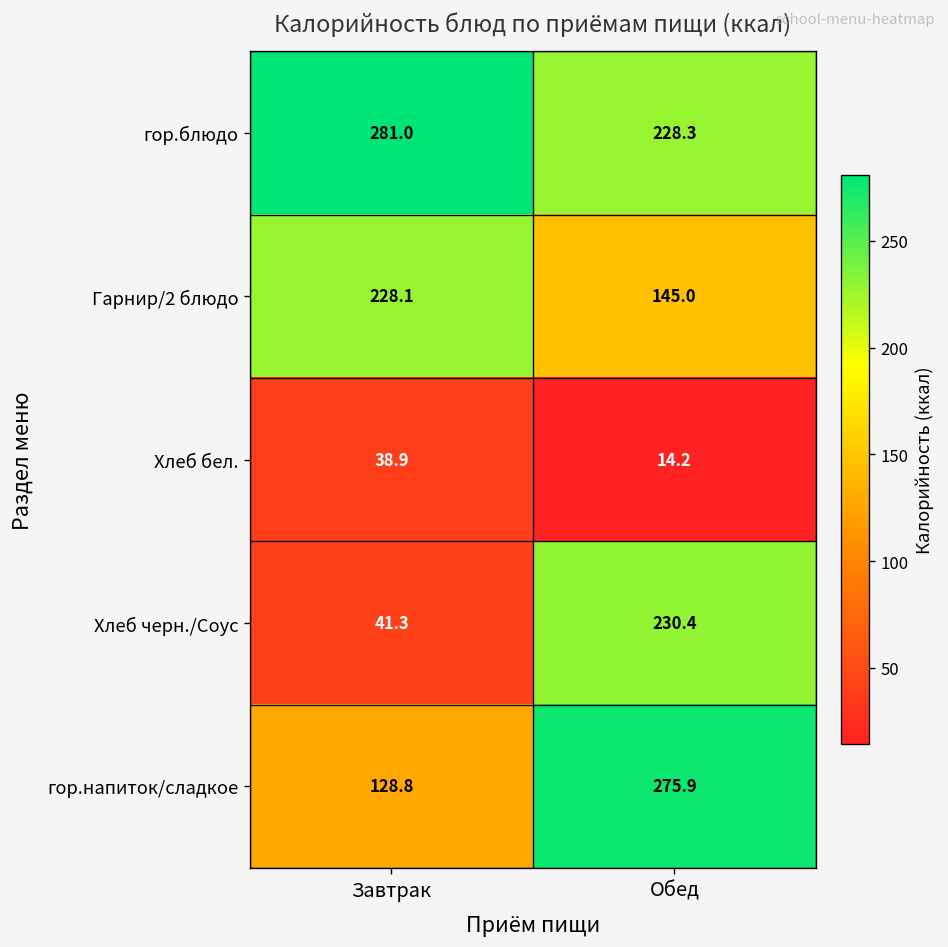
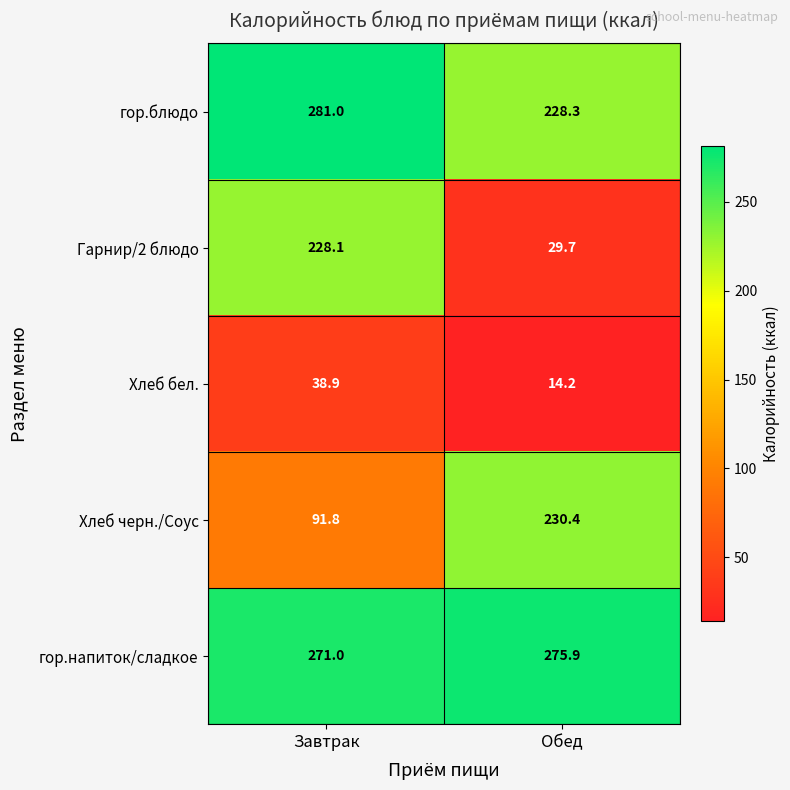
  {
    "гор.блюдо": {
      "Завтрак": 281.0,
      "Обед": 228.3
    },
    "Гарнир/2 блюдо": {
      "Завтрак": 228.1,
-     "Обед": 145.0
+     "Обед": 29.7
    },
    "Хлеб бел.": {
      "Завтрак": 38.9,
      "Обед": 14.2
    },
    "Хлеб черн./Соус": {
-     "Завтрак": 41.3,
+     "Завтрак": 91.8,
      "Обед": 230.4
    },
    "гор.напиток/сладкое": {
-     "Завтрак": 128.8,
+     "Завтрак": 271.0,
      "Обед": 275.9
    }
  }
